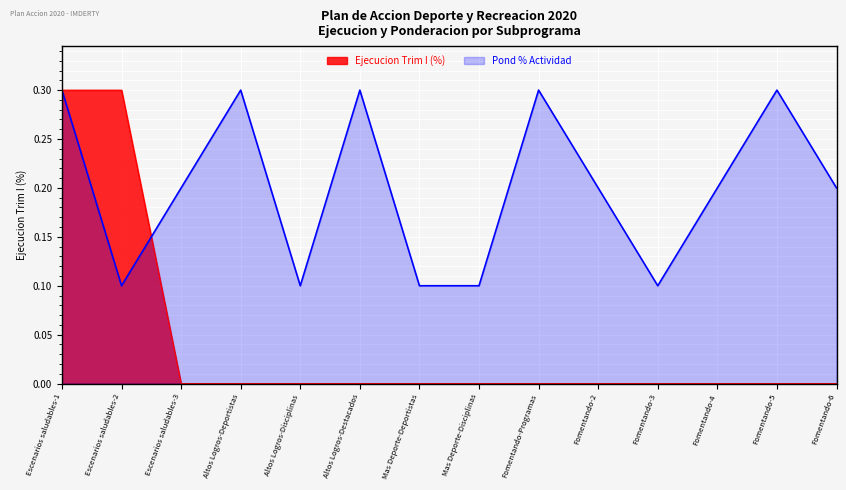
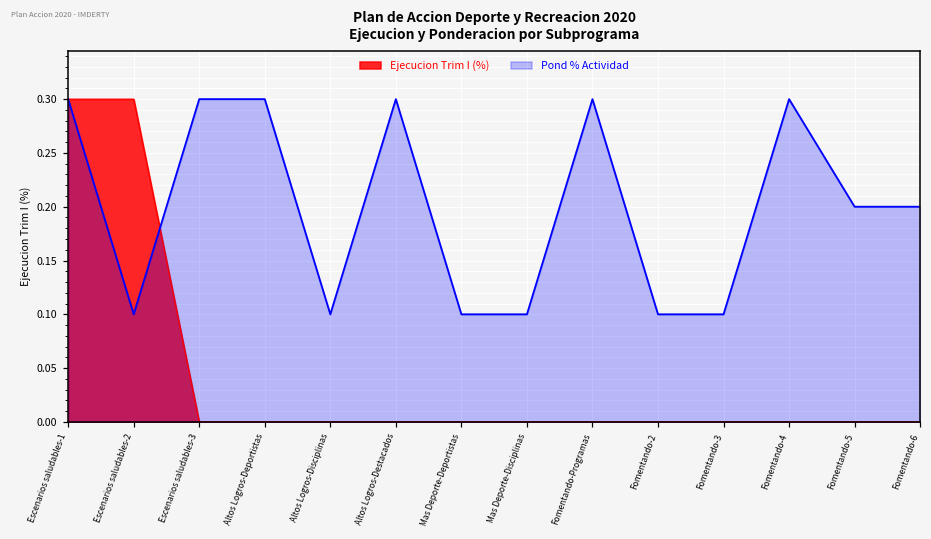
  {
    "Ejecucion Trim I (%)": {
      "Escenarios saludables-2": 0.3,
      "Escenarios saludables-3": 0.0,
      "Altos Logros-Deportistas": 0.0,
      "Altos Logros-Disciplinas": 0.0,
      "Altos Logros-Destacados": 0.0,
      "Mas Deporte-Deportistas": 0.0,
      "Mas Deporte-Disciplinas": 0.0,
      "Fomentando-Programas": 0.0,
      "Fomentando-2": 0.0,
      "Fomentando-3": 0.0,
      "Fomentando-4": 0.0,
      "Fomentando-5": 0.0,
      "Fomentando-6": 0.0
    },
    "Pond % Actividad": {
      "Escenarios saludables-2": 0.1,
-     "Escenarios saludables-3": 0.2,
+     "Escenarios saludables-3": 0.3,
      "Altos Logros-Deportistas": 0.3,
      "Altos Logros-Disciplinas": 0.1,
      "Altos Logros-Destacados": 0.3,
      "Mas Deporte-Deportistas": 0.1,
      "Mas Deporte-Disciplinas": 0.1,
      "Fomentando-Programas": 0.3,
-     "Fomentando-2": 0.2,
+     "Fomentando-2": 0.1,
      "Fomentando-3": 0.1,
-     "Fomentando-4": 0.2,
-     "Fomentando-5": 0.3,
+     "Fomentando-4": 0.3,
+     "Fomentando-5": 0.2,
      "Fomentando-6": 0.2
    }
  }
